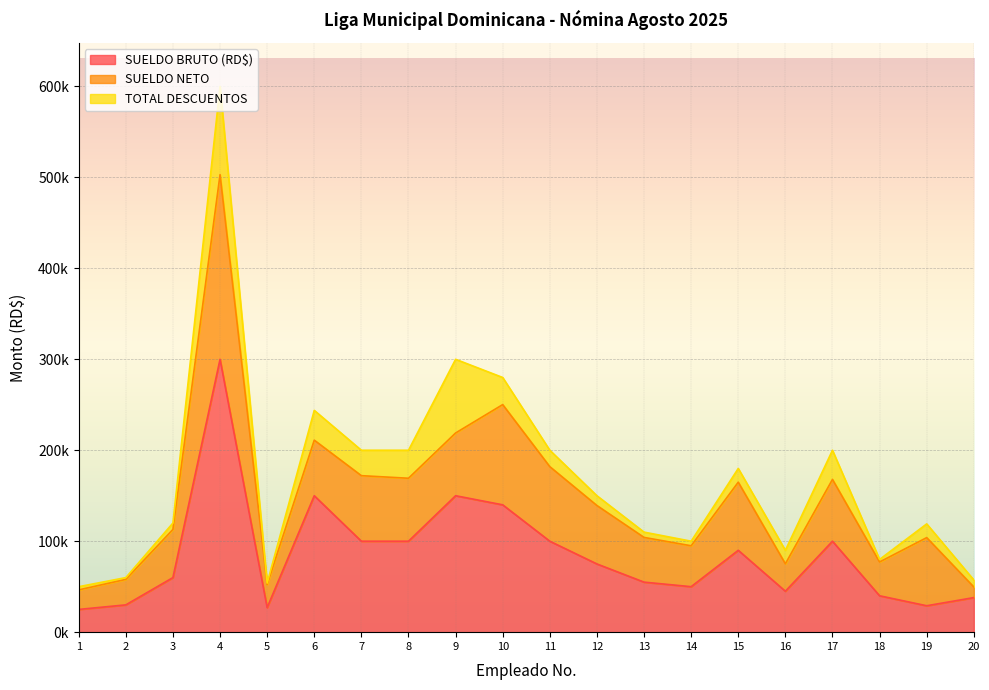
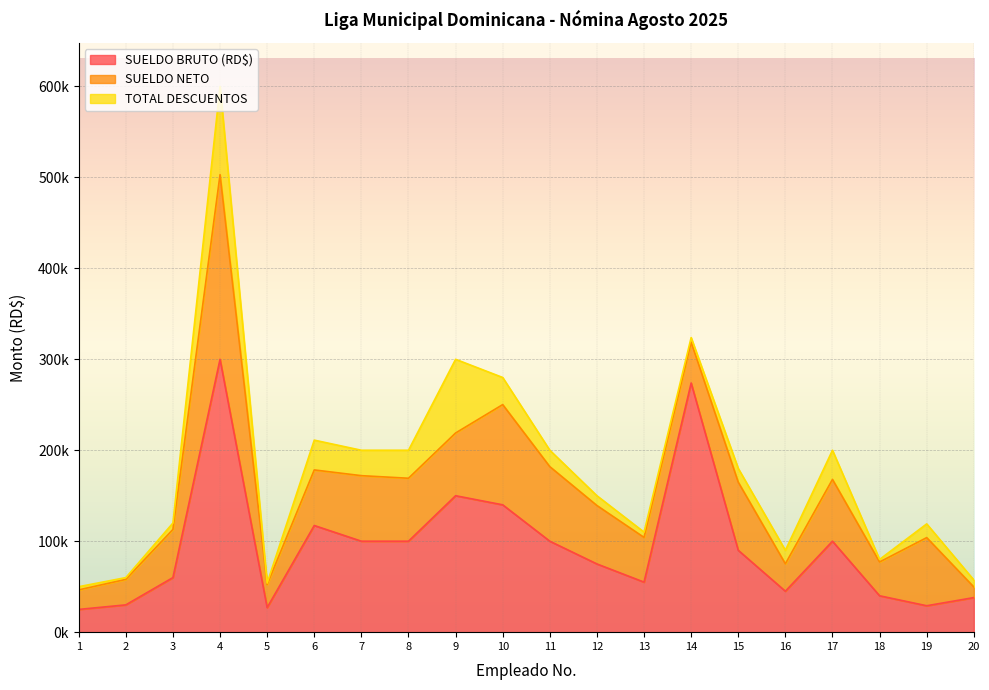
  {
    "SUELDO BRUTO (RD$)": {
      "1": 30000,
      "2": 30000,
      "3": 60000,
      "4": 300000,
      "5": 30000,
-     "6": 150000,
+     "6": 120000,
      "7": 100000,
      "8": 100000,
      "9": 150000,
      "10": 140000,
      "11": 100000,
      "12": 80000,
      "13": 60000,
-     "14": 50000,
+     "14": 270000,
      "15": 90000,
      "16": 50000,
      "17": 100000,
      "18": 40000,
      "19": 30000,
      "20": 40000
    },
    "SUELDO NETO": {
      "1": 20000,
      "3": 50000,
      "4": 200000,
      "6": 60000,
      "7": 70000,
      "8": 70000,
      "9": 70000,
      "10": 110000,
      "11": 80000,
      "12": 60000,
      "13": 50000,
      "14": 40000,
      "15": 70000,
      "16": 30000,
      "17": 70000,
      "18": 40000,
      "19": 70000,
      "20": 10000
    },
    "TOTAL DESCUENTOS": {
      "1": 0,
      "3": 10000,
      "6": 30000,
      "7": 30000,
      "8": 30000,
      "9": 80000,
      "10": 30000,
      "11": 20000,
      "12": 10000,
      "13": 10000,
      "14": 10000,
      "15": 20000,
      "16": 10000,
      "17": 30000,
      "18": 0,
      "19": 20000,
      "20": 10000
    }
  }
